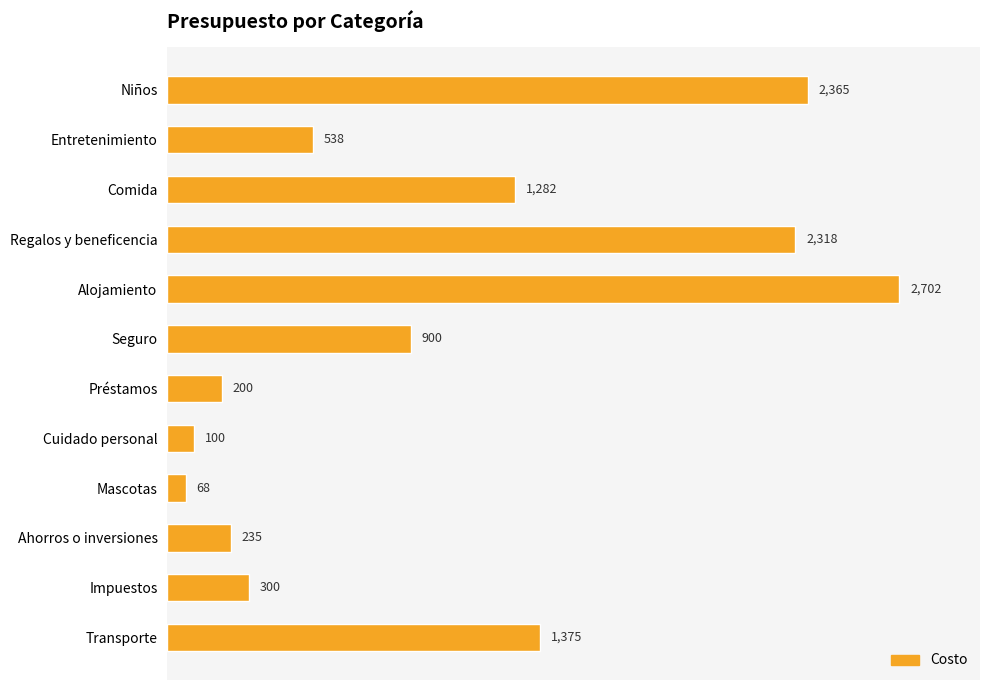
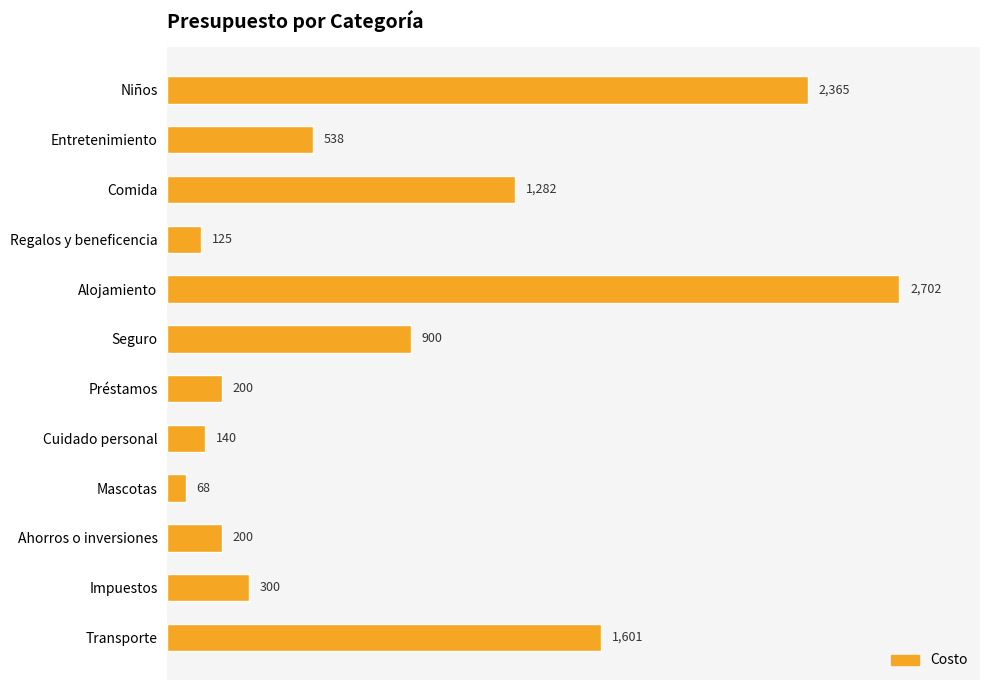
  {
    "Niños": "2,365",
    "Entretenimiento": "538",
    "Comida": "1,282",
-   "Regalos y beneficencia": "2,318",
+   "Regalos y beneficencia": "125",
    "Alojamiento": "2,702",
    "Seguro": "900",
    "Préstamos": "200",
-   "Cuidado personal": "100",
+   "Cuidado personal": "140",
    "Mascotas": "68",
-   "Ahorros o inversiones": "235",
+   "Ahorros o inversiones": "200",
    "Impuestos": "300",
-   "Transporte": "1,375"
+   "Transporte": "1,601"
  }
